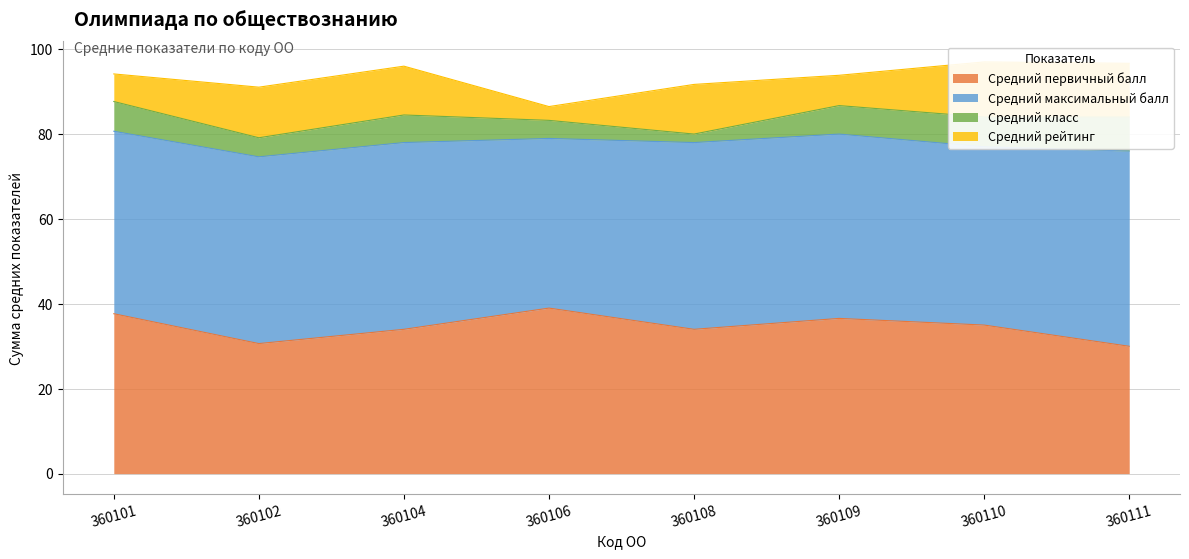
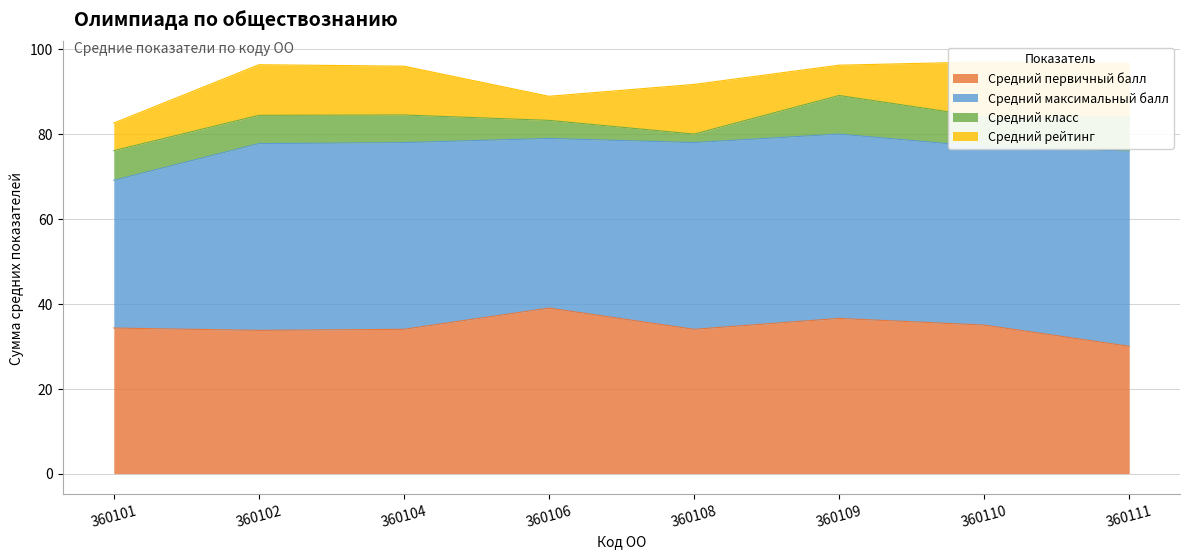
  {
    "Средний первичный балл": {
-     "360101": 38,
-     "360102": 31,
+     "360101": 34,
+     "360102": 34,
      "360104": 34,
      "360106": 39,
      "360108": 34,
      "360109": 37,
      "360110": 35,
      "360111": 30
    },
    "Средний максимальный балл": {
-     "360101": 43,
+     "360101": 35,
      "360102": 44,
      "360104": 44,
      "360106": 40,
      "360108": 44,
      "360109": 43,
      "360111": 46
    },
    "Средний класс": {
      "360101": 7,
-     "360102": 4,
+     "360102": 7,
      "360104": 7,
      "360106": 4,
      "360108": 2,
-     "360109": 7
+     "360109": 9
    },
    "Средний рейтинг": {
      "360101": 7,
      "360102": 12,
      "360104": 12,
-     "360106": 3,
+     "360106": 6,
      "360108": 12,
      "360109": 7
    }
  }
